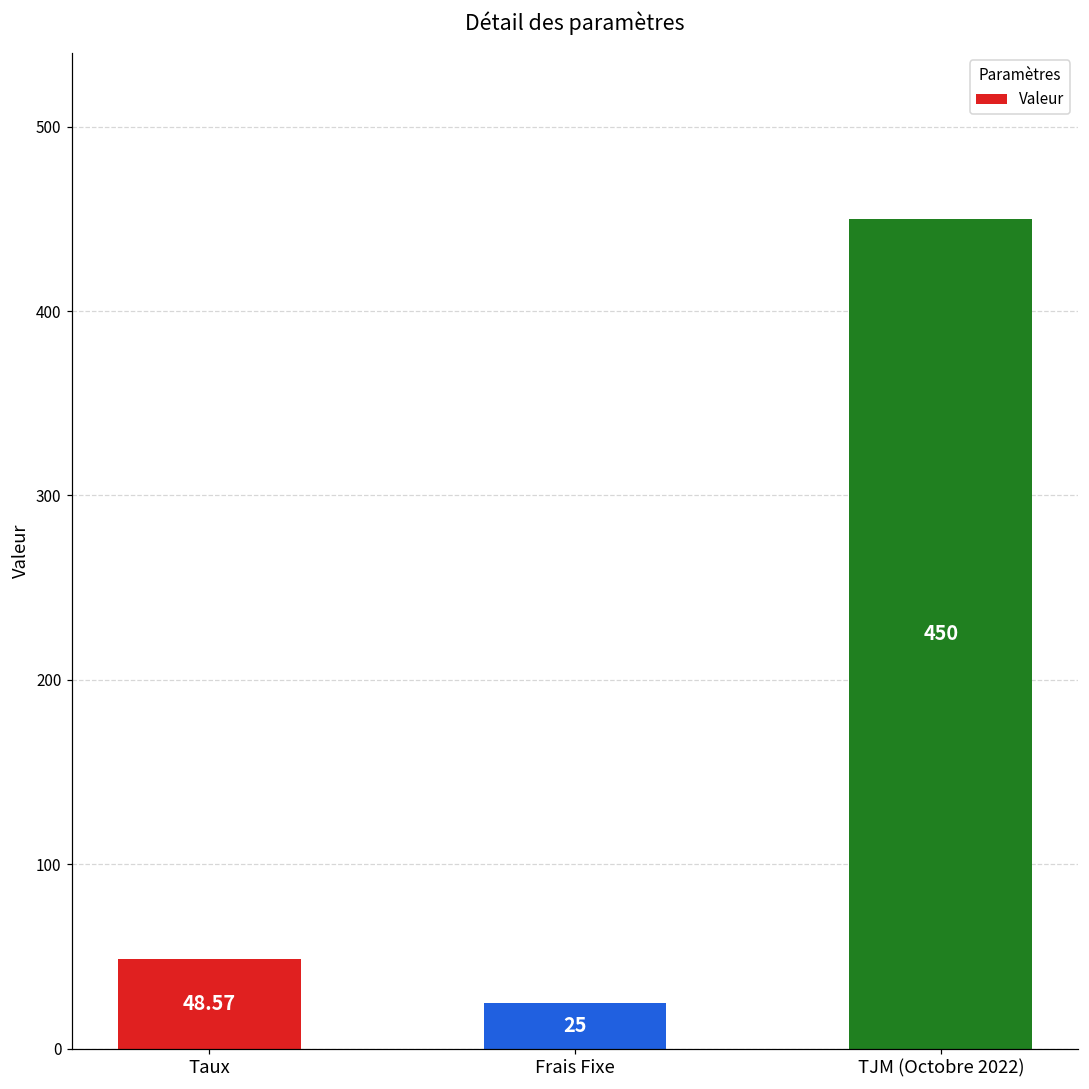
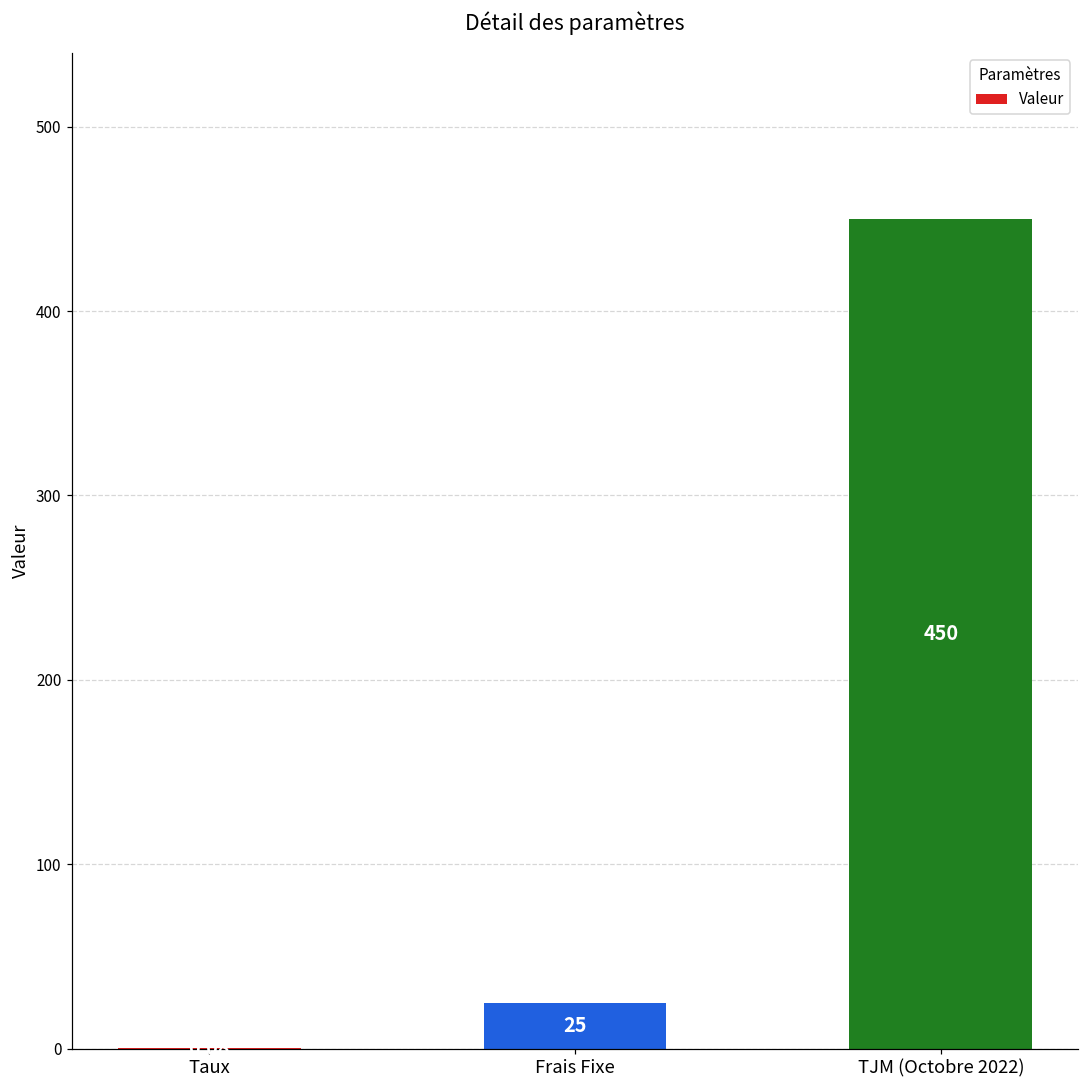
  {
-   "Taux": 49
+   "Taux": 0
  }
